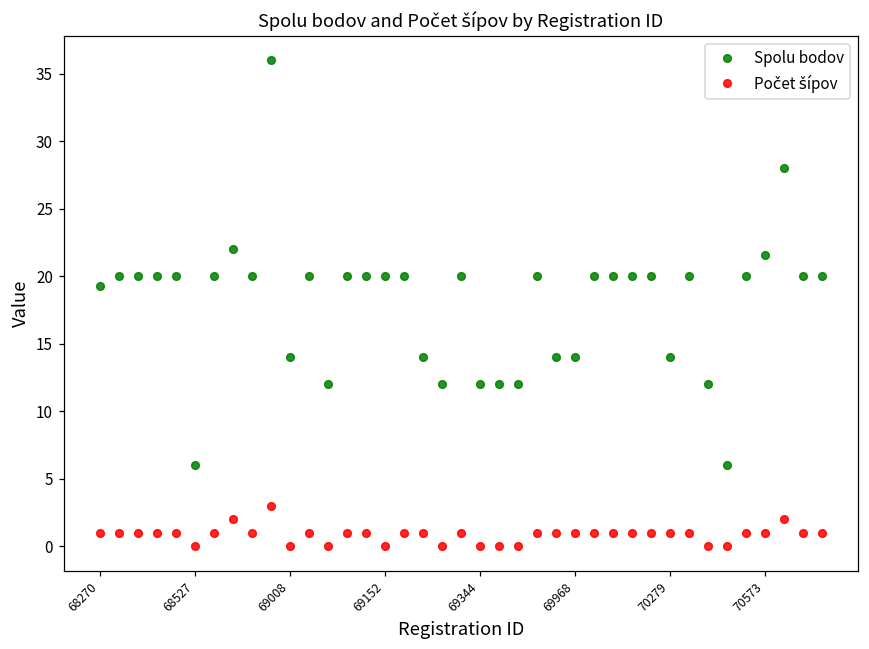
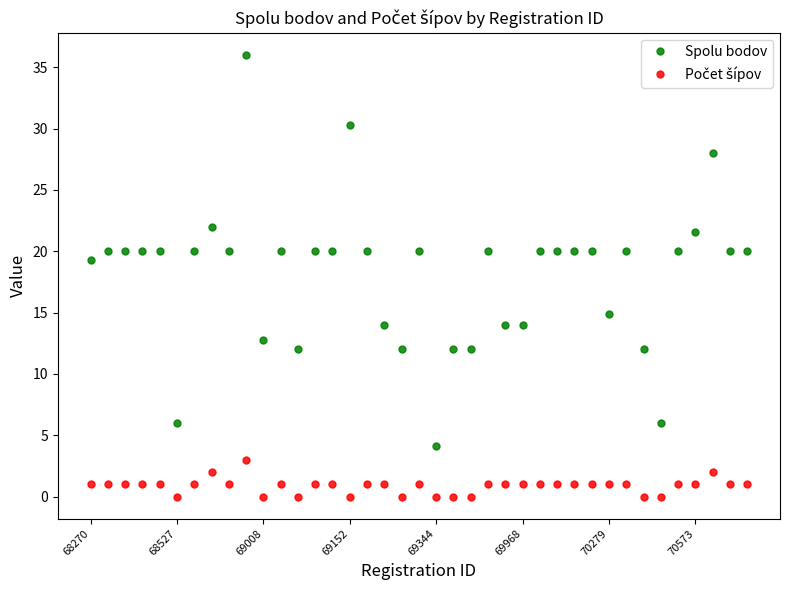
  {
    "Spolu bodov": {
      "68270": 19.3,
      "68527": 6.0,
-     "69008": 14.0,
-     "69152": 20.0,
-     "69344": 12.0,
+     "69008": 12.8,
+     "69152": 30.3,
+     "69344": 4.1,
      "69968": 14.0,
-     "70279": 14.0,
+     "70279": 14.9,
      "70573": 21.6
    },
    "Počet šípov": {
      "68270": 1.0,
      "68527": 0.0,
      "69008": 0.0,
      "69152": 0.0,
      "69344": 0.0,
      "69968": 1.0,
      "70279": 1.0,
      "70573": 1.0
    }
  }
